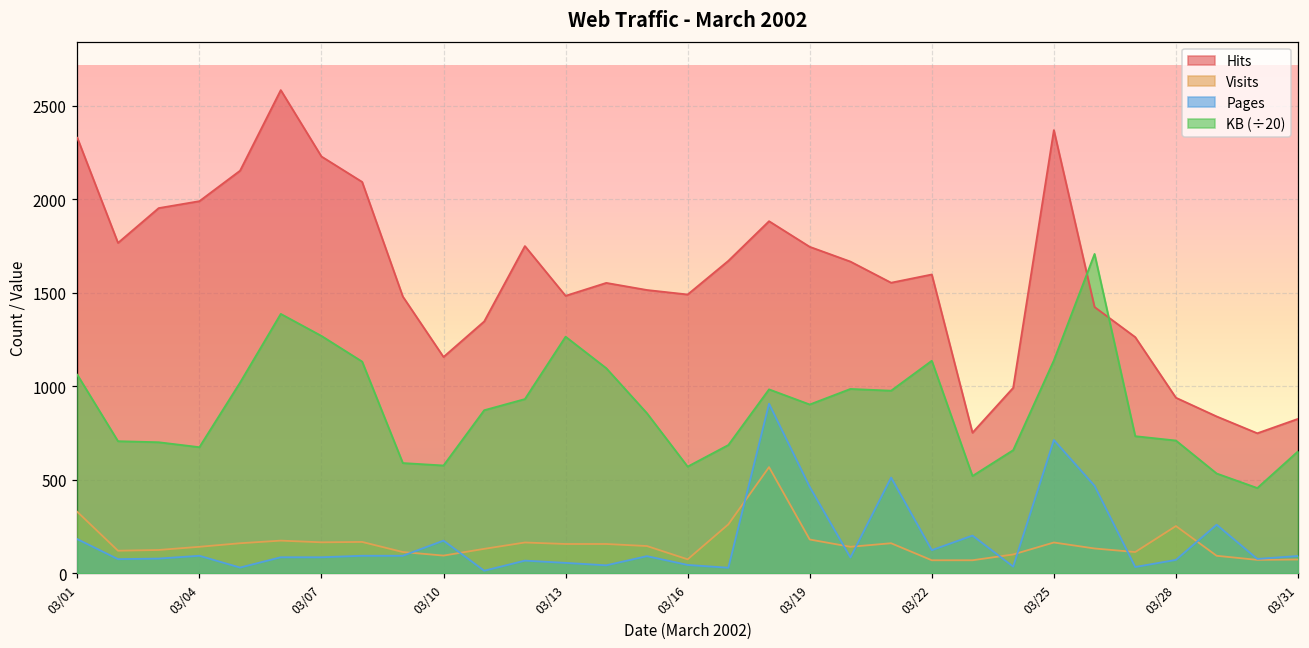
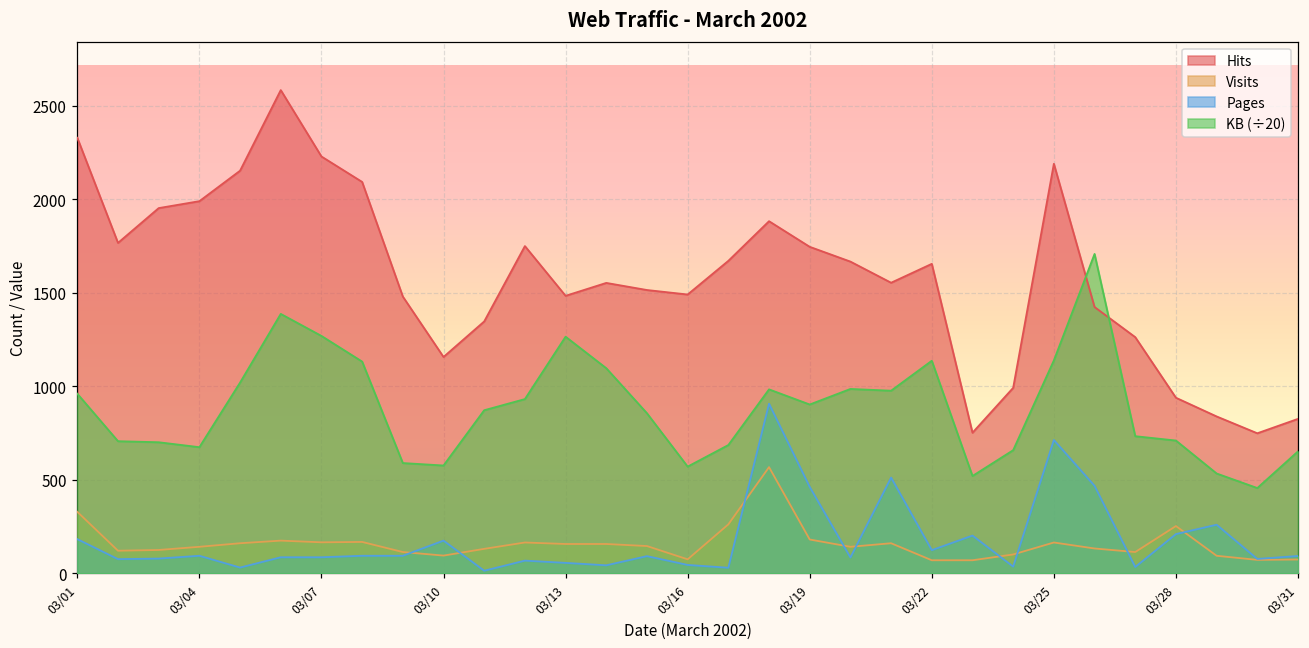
  {
    "Hits": {
      "03/01": 2330,
      "03/04": 1990,
      "03/07": 2230,
      "03/10": 1160,
      "03/13": 1480,
      "03/16": 1490,
      "03/19": 1750,
-     "03/22": 1600,
-     "03/25": 2370,
+     "03/22": 1660,
+     "03/25": 2190,
      "03/28": 940,
      "03/31": 830
    },
    "Visits": {
      "03/01": 330,
      "03/04": 140,
      "03/07": 170,
      "03/10": 100,
      "03/13": 160,
      "03/16": 80,
      "03/19": 180,
      "03/22": 70,
      "03/25": 170,
      "03/28": 250,
      "03/31": 70
    },
    "Pages": {
      "03/01": 180,
      "03/04": 90,
      "03/07": 90,
      "03/10": 180,
      "03/13": 60,
      "03/16": 50,
      "03/19": 460,
      "03/22": 120,
      "03/25": 710,
-     "03/28": 70,
+     "03/28": 210,
      "03/31": 90
    },
    "KB (÷20)": {
-     "03/01": 1060,
+     "03/01": 960,
      "03/04": 670,
      "03/07": 1270,
      "03/10": 580,
      "03/13": 1270,
      "03/16": 570,
      "03/19": 900,
      "03/22": 1140,
      "03/25": 1140,
      "03/28": 710,
      "03/31": 650
    }
  }
